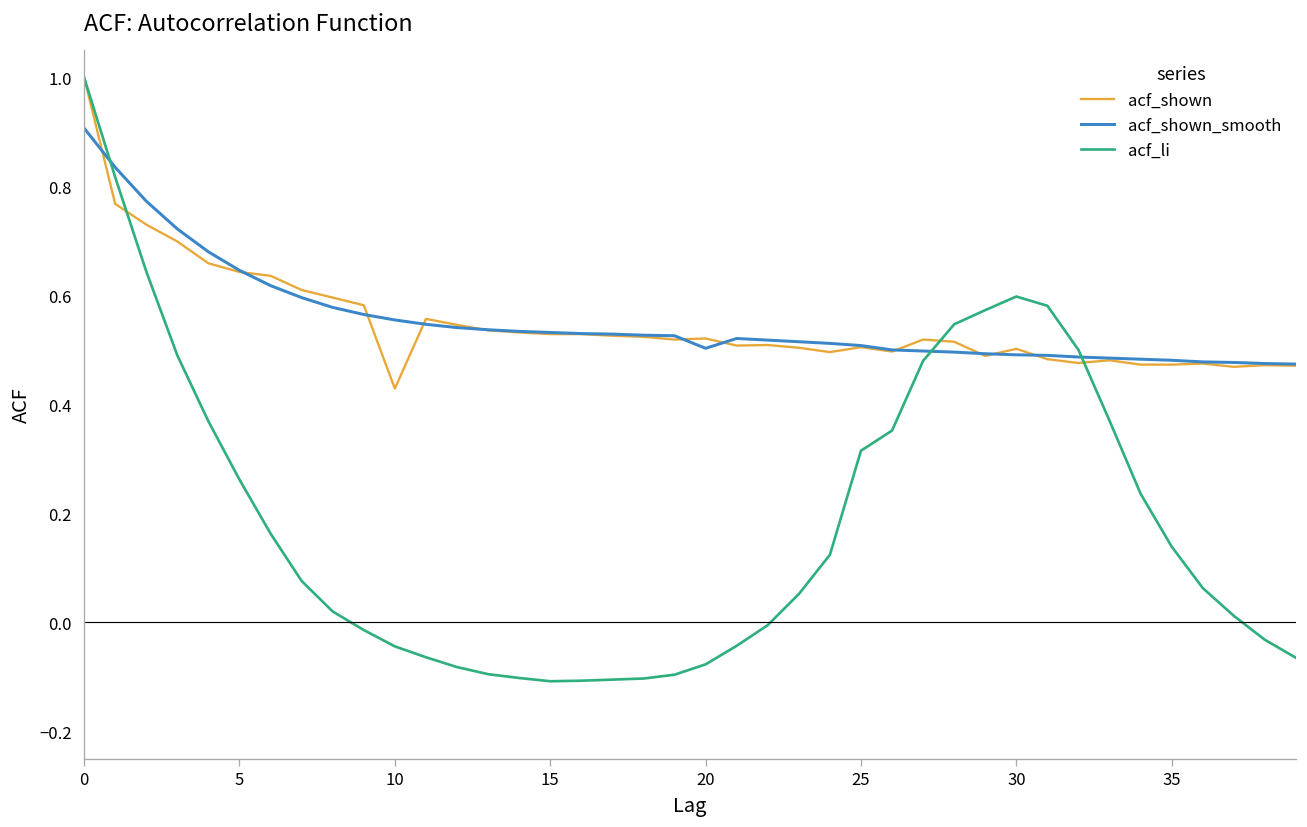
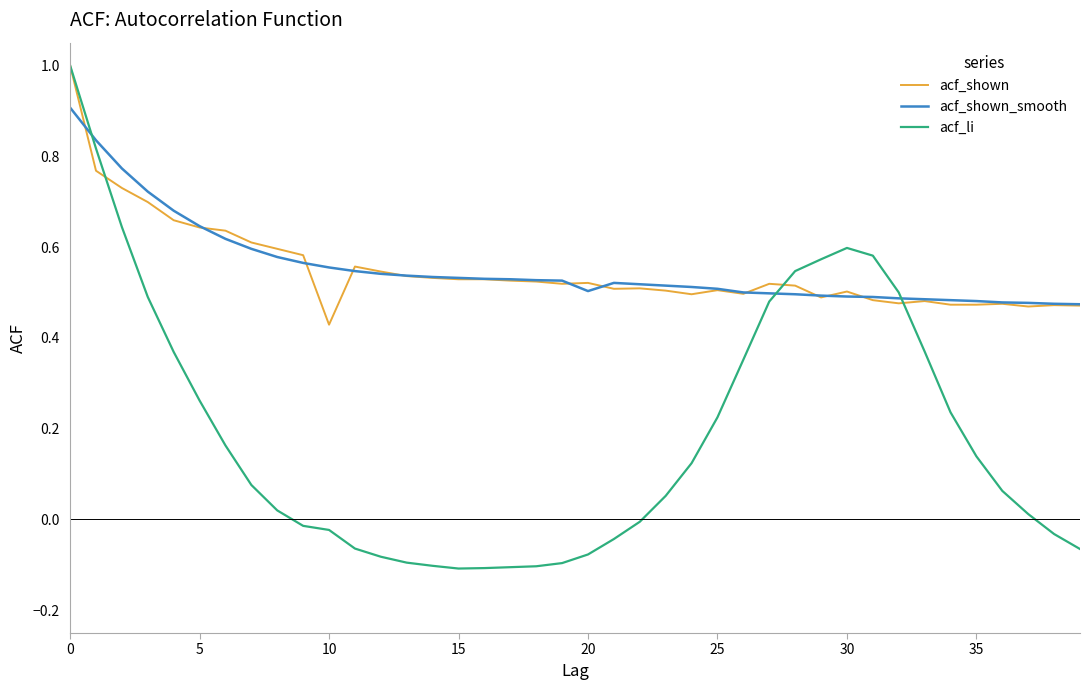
  {
    "acf_shown": {
      "10": 0.43,
      "20": 0.52,
      "30": 0.50,
      "35": 0.47
    },
    "acf_shown_smooth": {
      "0": 0.91,
      "10": 0.56,
      "20": 0.50,
      "30": 0.49,
      "35": 0.48
    },
    "acf_li": {
      "5": 0.26,
-     "10": -0.04,
+     "10": -0.02,
      "15": -0.11,
      "20": -0.08,
-     "25": 0.32,
+     "25": 0.23,
      "30": 0.60,
      "35": 0.14
    }
  }
